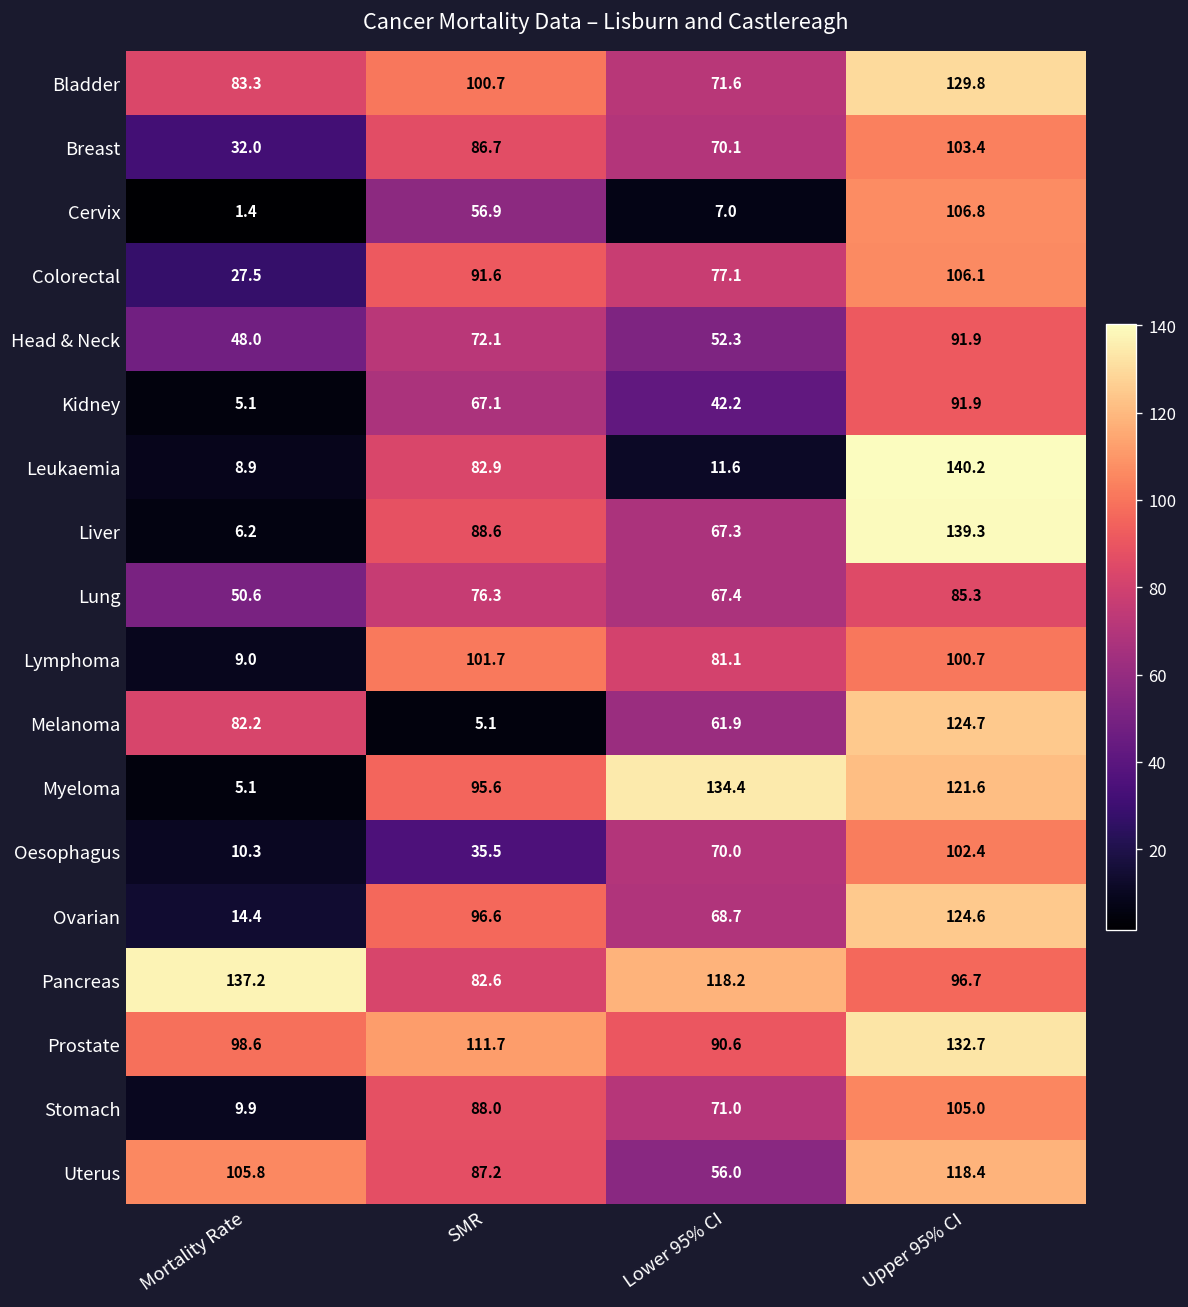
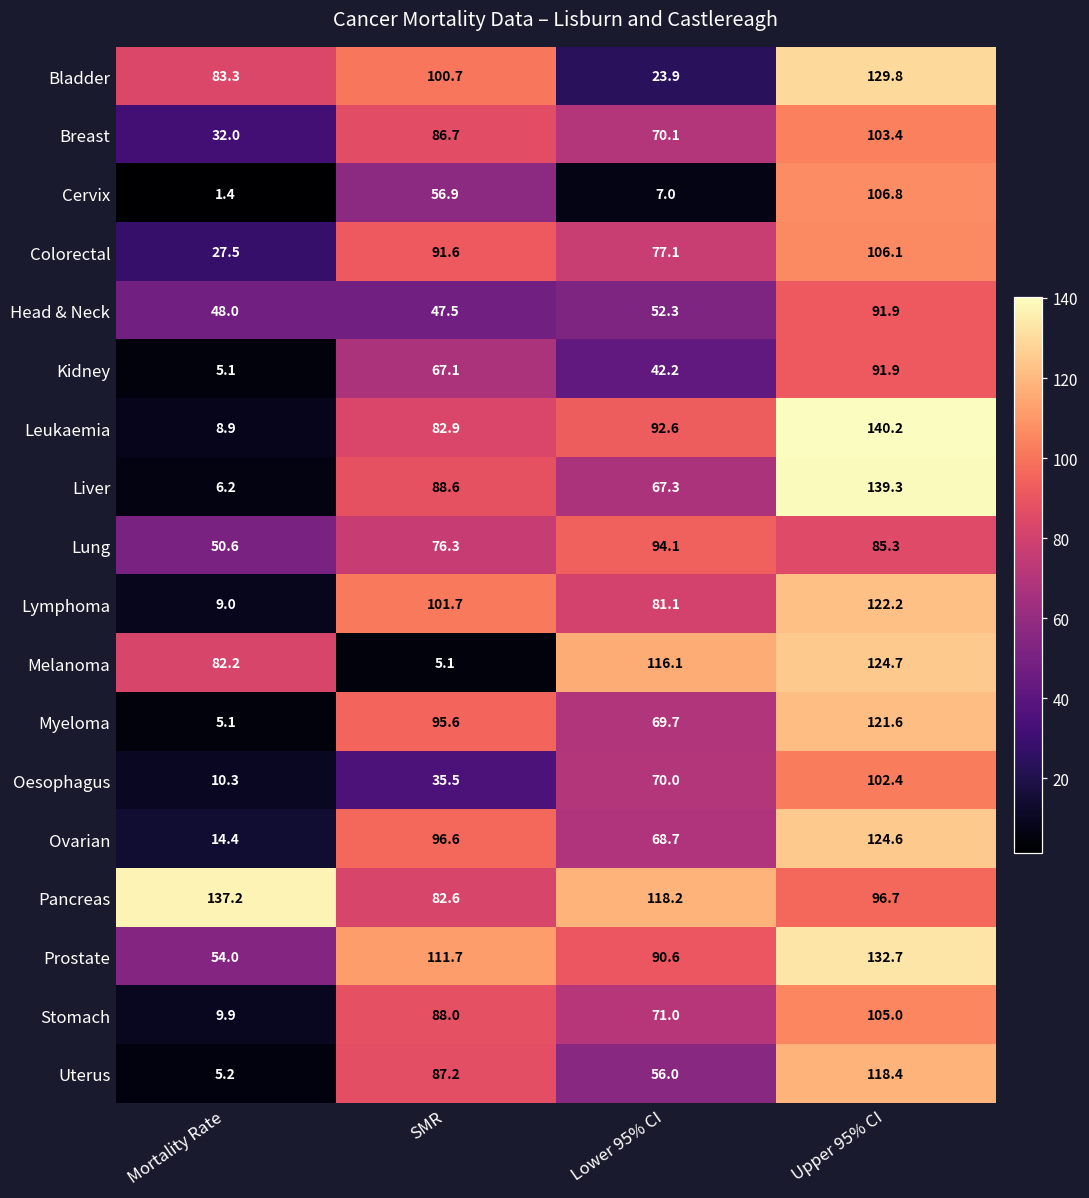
  {
    "Bladder": {
      "Mortality Rate": 83.3,
      "SMR": 100.7,
-     "Lower 95% CI": 71.6,
+     "Lower 95% CI": 23.9,
      "Upper 95% CI": 129.8
    },
    "Breast": {
      "Mortality Rate": 32.0,
      "SMR": 86.7,
      "Lower 95% CI": 70.1,
      "Upper 95% CI": 103.4
    },
    "Cervix": {
      "Mortality Rate": 1.4,
      "SMR": 56.9,
      "Lower 95% CI": 7.0,
      "Upper 95% CI": 106.8
    },
    "Colorectal": {
      "Mortality Rate": 27.5,
      "SMR": 91.6,
      "Lower 95% CI": 77.1,
      "Upper 95% CI": 106.1
    },
    "Head & Neck": {
      "Mortality Rate": 48.0,
-     "SMR": 72.1,
+     "SMR": 47.5,
      "Lower 95% CI": 52.3,
      "Upper 95% CI": 91.9
    },
    "Kidney": {
      "Mortality Rate": 5.1,
      "SMR": 67.1,
      "Lower 95% CI": 42.2,
      "Upper 95% CI": 91.9
    },
    "Leukaemia": {
      "Mortality Rate": 8.9,
      "SMR": 82.9,
-     "Lower 95% CI": 11.6,
+     "Lower 95% CI": 92.6,
      "Upper 95% CI": 140.2
    },
    "Liver": {
      "Mortality Rate": 6.2,
      "SMR": 88.6,
      "Lower 95% CI": 67.3,
      "Upper 95% CI": 139.3
    },
    "Lung": {
      "Mortality Rate": 50.6,
      "SMR": 76.3,
-     "Lower 95% CI": 67.4,
+     "Lower 95% CI": 94.1,
      "Upper 95% CI": 85.3
    },
    "Lymphoma": {
      "Mortality Rate": 9.0,
      "SMR": 101.7,
      "Lower 95% CI": 81.1,
-     "Upper 95% CI": 100.7
+     "Upper 95% CI": 122.2
    },
    "Melanoma": {
      "Mortality Rate": 82.2,
      "SMR": 5.1,
-     "Lower 95% CI": 61.9,
+     "Lower 95% CI": 116.1,
      "Upper 95% CI": 124.7
    },
    "Myeloma": {
      "Mortality Rate": 5.1,
      "SMR": 95.6,
-     "Lower 95% CI": 134.4,
+     "Lower 95% CI": 69.7,
      "Upper 95% CI": 121.6
    },
    "Oesophagus": {
      "Mortality Rate": 10.3,
      "SMR": 35.5,
      "Lower 95% CI": 70.0,
      "Upper 95% CI": 102.4
    },
    "Ovarian": {
      "Mortality Rate": 14.4,
      "SMR": 96.6,
      "Lower 95% CI": 68.7,
      "Upper 95% CI": 124.6
    },
    "Pancreas": {
      "Mortality Rate": 137.2,
      "SMR": 82.6,
      "Lower 95% CI": 118.2,
      "Upper 95% CI": 96.7
    },
    "Prostate": {
-     "Mortality Rate": 98.6,
+     "Mortality Rate": 54.0,
      "SMR": 111.7,
      "Lower 95% CI": 90.6,
      "Upper 95% CI": 132.7
    },
    "Stomach": {
      "Mortality Rate": 9.9,
      "SMR": 88.0,
      "Lower 95% CI": 71.0,
      "Upper 95% CI": 105.0
    },
    "Uterus": {
-     "Mortality Rate": 105.8,
+     "Mortality Rate": 5.2,
      "SMR": 87.2,
      "Lower 95% CI": 56.0,
      "Upper 95% CI": 118.4
    }
  }
